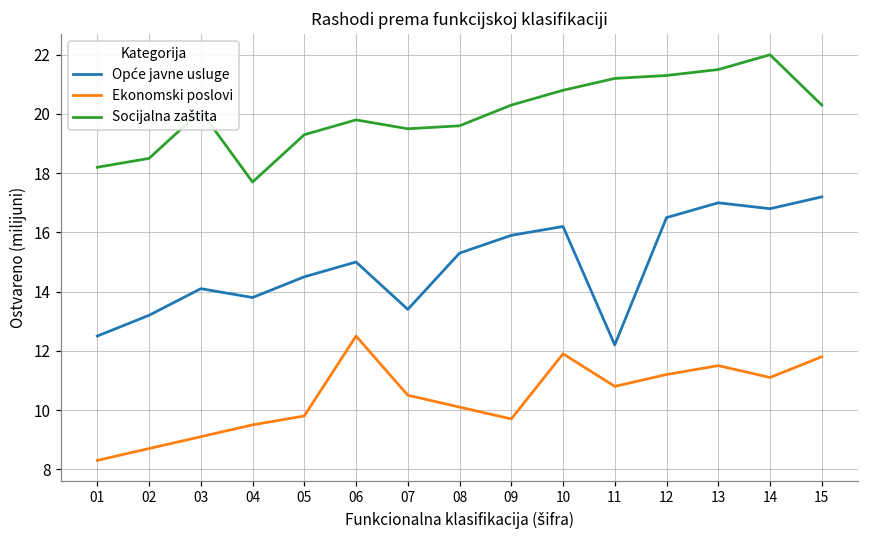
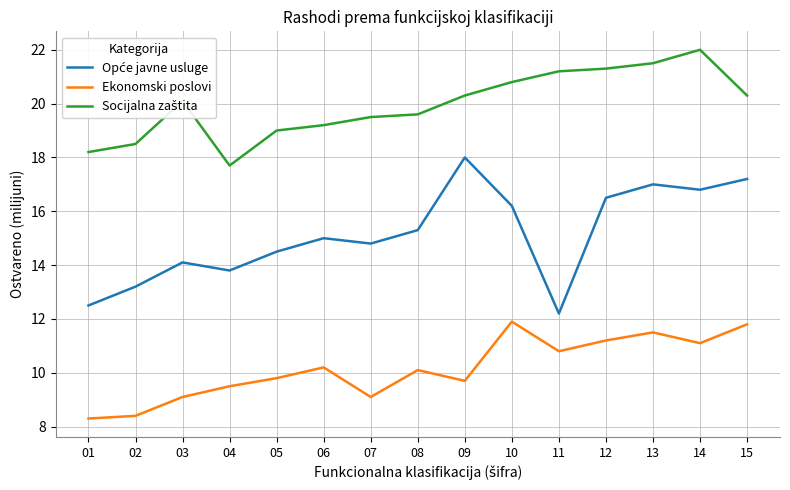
  {
    "Opće javne usluge": {
      "01": 12.5,
      "02": 13.2,
      "03": 14.1,
      "04": 13.8,
      "05": 14.5,
      "06": 15.0,
-     "07": 13.4,
+     "07": 14.8,
      "08": 15.3,
-     "09": 15.9,
+     "09": 18.0,
      "10": 16.2,
      "11": 12.2,
      "12": 16.5,
      "13": 17.0,
      "14": 16.8,
      "15": 17.2
    },
    "Ekonomski poslovi": {
      "01": 8.3,
-     "02": 8.7,
+     "02": 8.4,
      "03": 9.1,
      "04": 9.5,
      "05": 9.8,
-     "06": 12.5,
-     "07": 10.5,
+     "06": 10.2,
+     "07": 9.1,
      "08": 10.1,
      "09": 9.7,
      "10": 11.9,
      "11": 10.8,
      "12": 11.2,
      "13": 11.5,
      "14": 11.1,
      "15": 11.8
    },
    "Socijalna zaštita": {
      "01": 18.2,
      "02": 18.5,
      "04": 17.7,
-     "05": 19.3,
-     "06": 19.8,
+     "05": 19.0,
+     "06": 19.2,
      "07": 19.5,
      "08": 19.6,
      "09": 20.3,
      "10": 20.8,
      "11": 21.2,
      "12": 21.3,
      "13": 21.5,
      "14": 22.0,
      "15": 20.3
    }
  }
